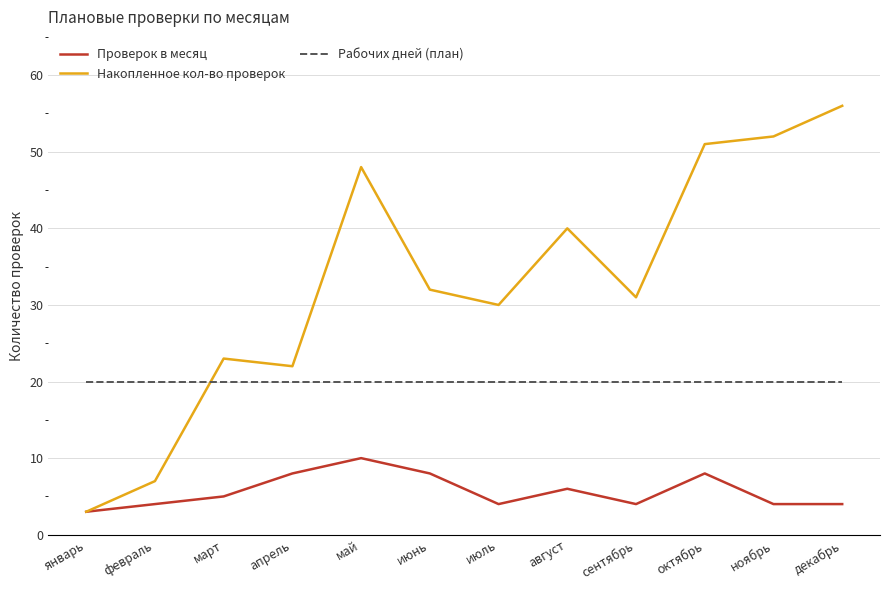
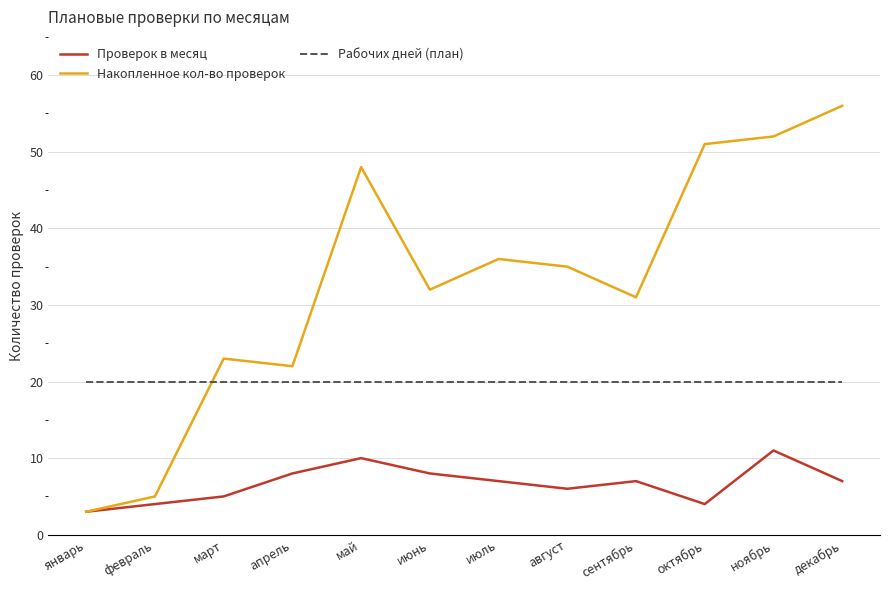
  {
    "Проверок в месяц": {
      "февраль": 4,
      "март": 5,
      "апрель": 8,
      "май": 10,
      "июнь": 8,
-     "июль": 4,
+     "июль": 7,
      "август": 6,
-     "сентябрь": 4,
-     "октябрь": 8,
-     "ноябрь": 4,
-     "декабрь": 4
+     "сентябрь": 7,
+     "октябрь": 4,
+     "ноябрь": 11,
+     "декабрь": 7
    },
    "Накопленное кол-во проверок": {
-     "февраль": 7,
+     "февраль": 5,
      "март": 23,
      "апрель": 22,
      "май": 48,
      "июнь": 32,
-     "июль": 30,
-     "август": 40,
+     "июль": 36,
+     "август": 35,
      "сентябрь": 31,
      "октябрь": 51,
      "ноябрь": 52,
      "декабрь": 56
    },
    "Рабочих дней (план)": {
      "январь": 20,
      "февраль": 20,
      "март": 20,
      "апрель": 20,
      "май": 20,
      "июнь": 20,
      "июль": 20,
      "август": 20,
      "сентябрь": 20,
      "октябрь": 20,
      "ноябрь": 20,
      "декабрь": 20
    }
  }
